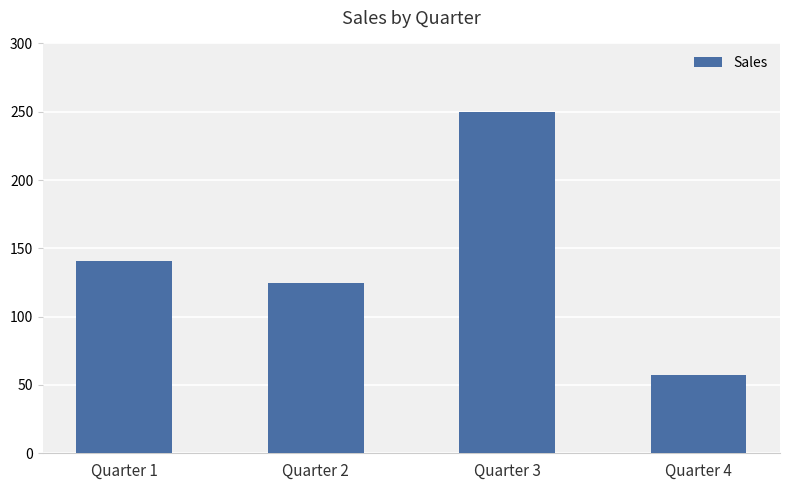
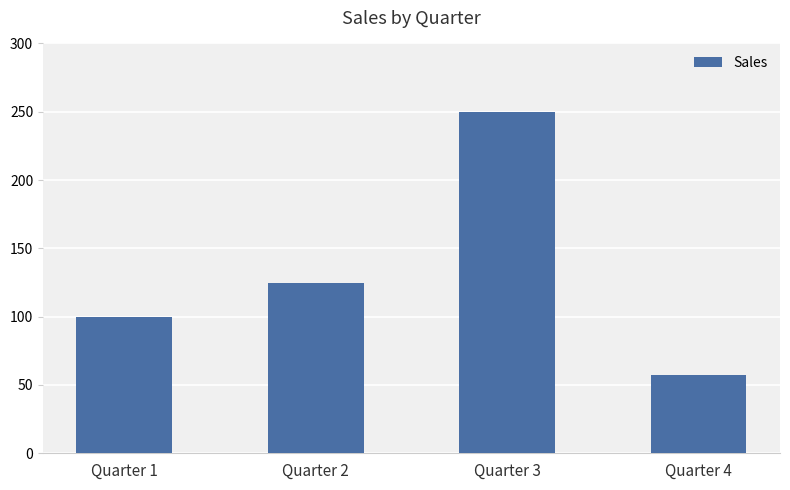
  {
-   "Quarter 1": 141,
+   "Quarter 1": 100,
    "Quarter 2": 125,
    "Quarter 3": 250,
    "Quarter 4": 57
  }
